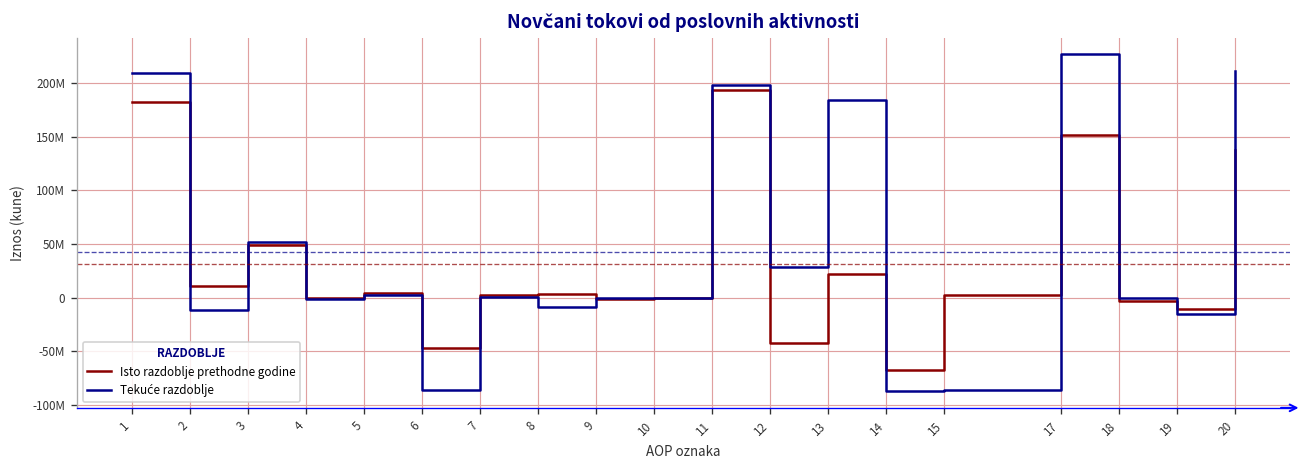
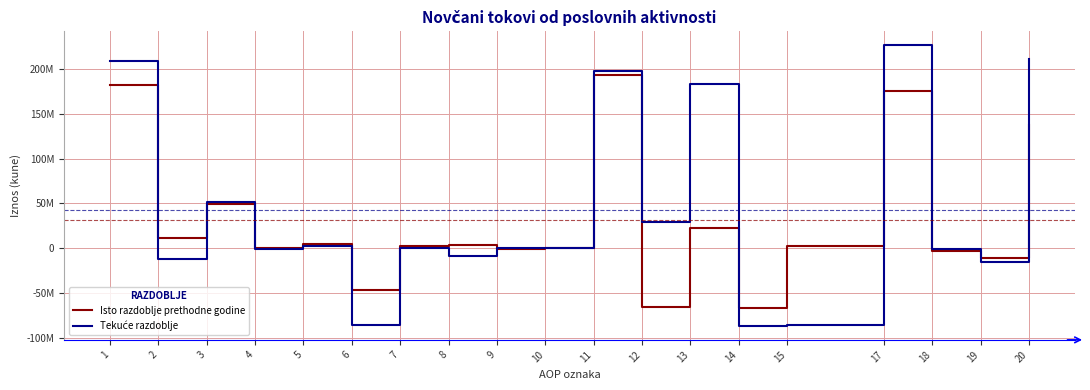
  {
    "Isto razdoblje prethodne godine": {
      "1": 180000000,
      "2": 10000000,
      "3": 50000000,
      "6": -50000000,
      "8": 0,
      "11": 190000000,
-     "12": -40000000,
+     "12": -70000000,
      "13": 20000000,
      "14": -70000000,
      "15": 0,
-     "17": 150000000,
+     "17": 180000000,
      "19": -10000000,
      "20": 140000000
    },
    "Tekuće razdoblje": {
      "1": 210000000,
      "2": -10000000,
      "3": 50000000,
      "6": -90000000,
      "8": -10000000,
      "11": 200000000,
      "12": 30000000,
      "13": 180000000,
      "14": -90000000,
      "15": -90000000,
      "17": 230000000,
      "19": -20000000,
      "20": 210000000
    }
  }
